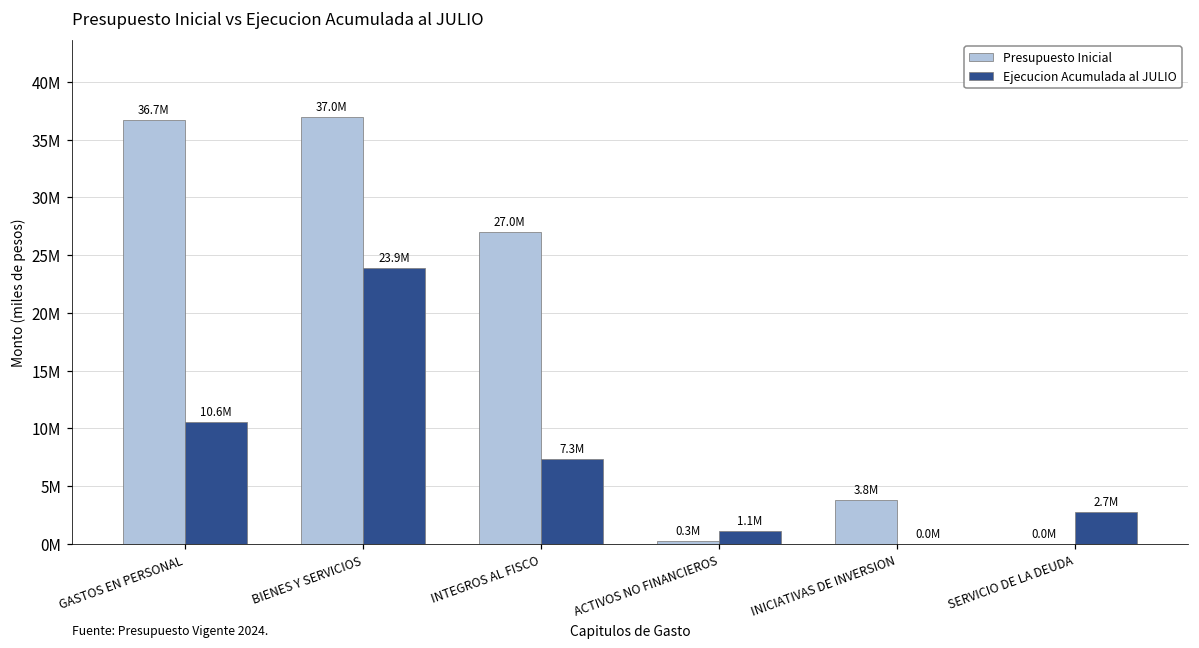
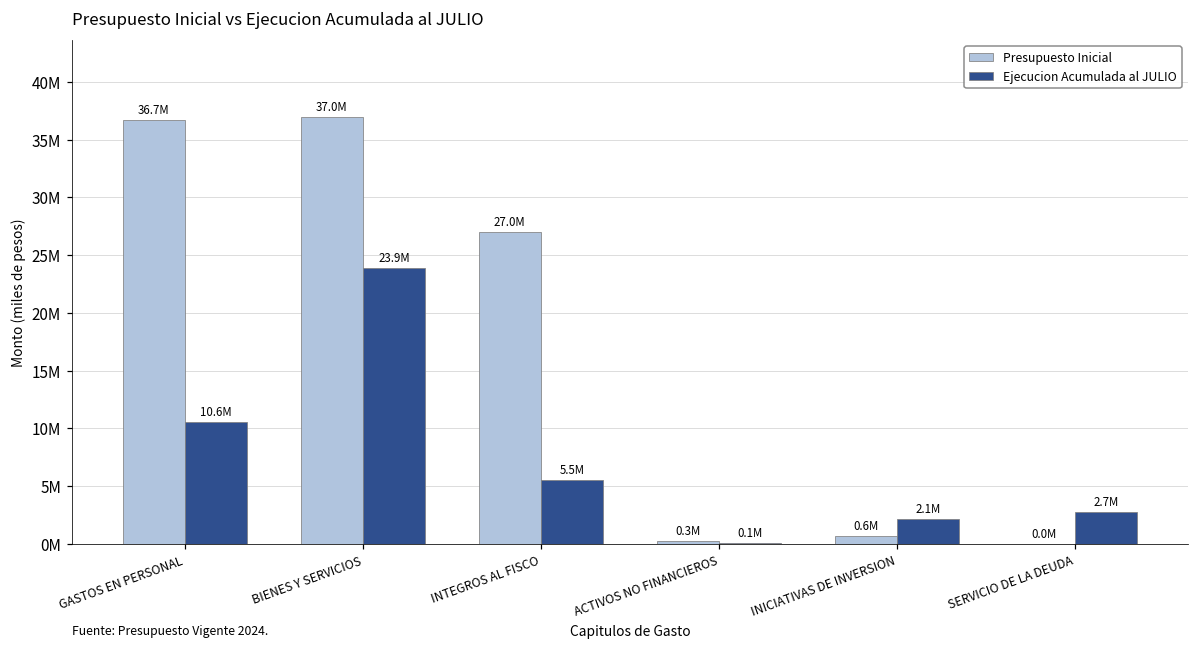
  {
    "Presupuesto Inicial": {
      "GASTOS EN PERSONAL": "36.7M",
      "BIENES Y SERVICIOS": "37.0M",
      "INTEGROS AL FISCO": "27.0M",
      "ACTIVOS NO FINANCIEROS": "0.3M",
-     "INICIATIVAS DE INVERSION": "3.8M"
+     "INICIATIVAS DE INVERSION": "0.6M"
    },
    "Ejecucion Acumulada al JULIO": {
      "GASTOS EN PERSONAL": "10.6M",
      "BIENES Y SERVICIOS": "23.9M",
-     "INTEGROS AL FISCO": "7.3M",
-     "ACTIVOS NO FINANCIEROS": "1.1M",
-     "INICIATIVAS DE INVERSION": "0.0M",
+     "INTEGROS AL FISCO": "5.5M",
+     "ACTIVOS NO FINANCIEROS": "0.1M",
+     "INICIATIVAS DE INVERSION": "2.1M",
      "SERVICIO DE LA DEUDA": "2.7M"
    }
  }
